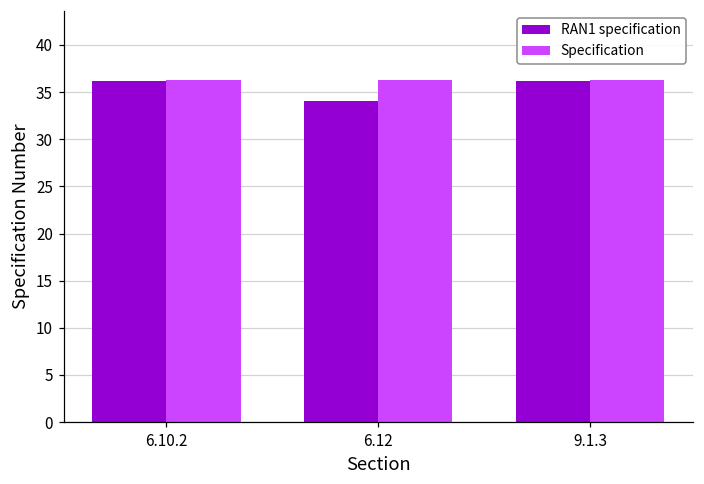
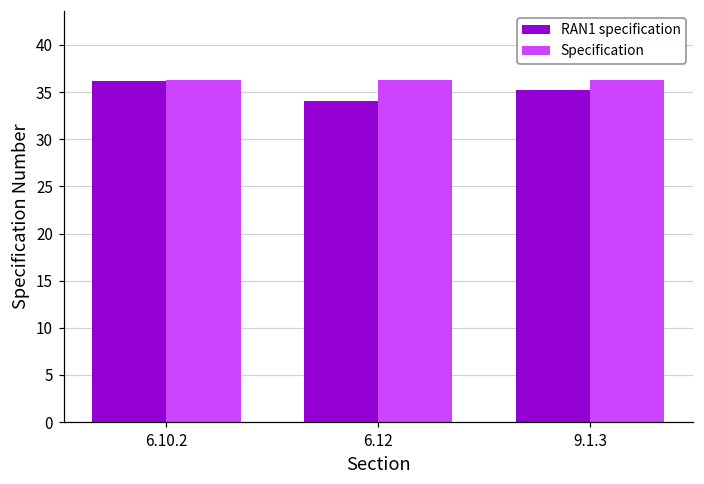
  {
    "RAN1 specification": {
      "6.10.2": 36,
      "6.12": 34,
-     "9.1.3": 36
+     "9.1.3": 35
    },
    "Specification": {
      "6.10.2": 36,
      "6.12": 36,
      "9.1.3": 36
    }
  }
